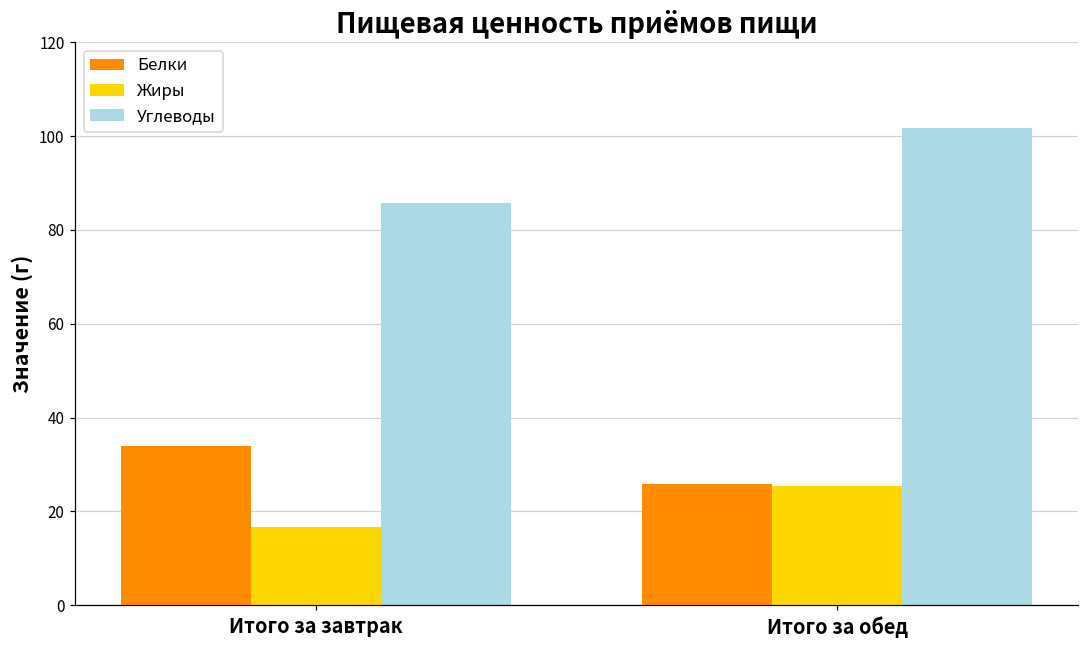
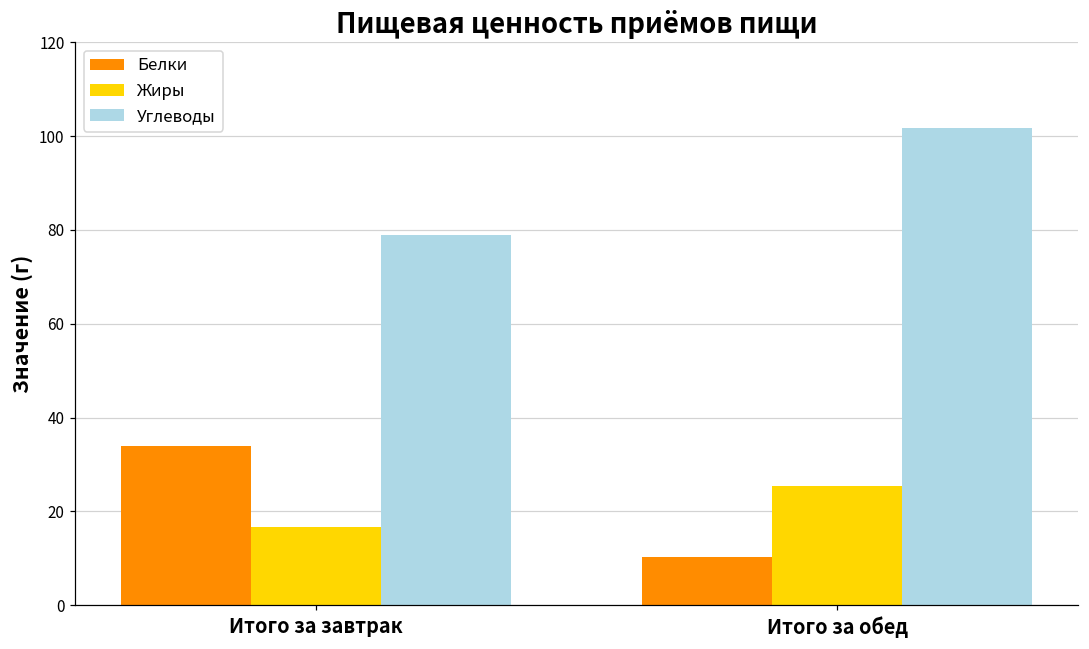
  {
    "Белки": {
      "Итого за завтрак": 34,
-     "Итого за обед": 26
+     "Итого за обед": 10
    },
    "Жиры": {
      "Итого за завтрак": 17,
      "Итого за обед": 25
    },
    "Углеводы": {
-     "Итого за завтрак": 86,
+     "Итого за завтрак": 79,
      "Итого за обед": 102
    }
  }
